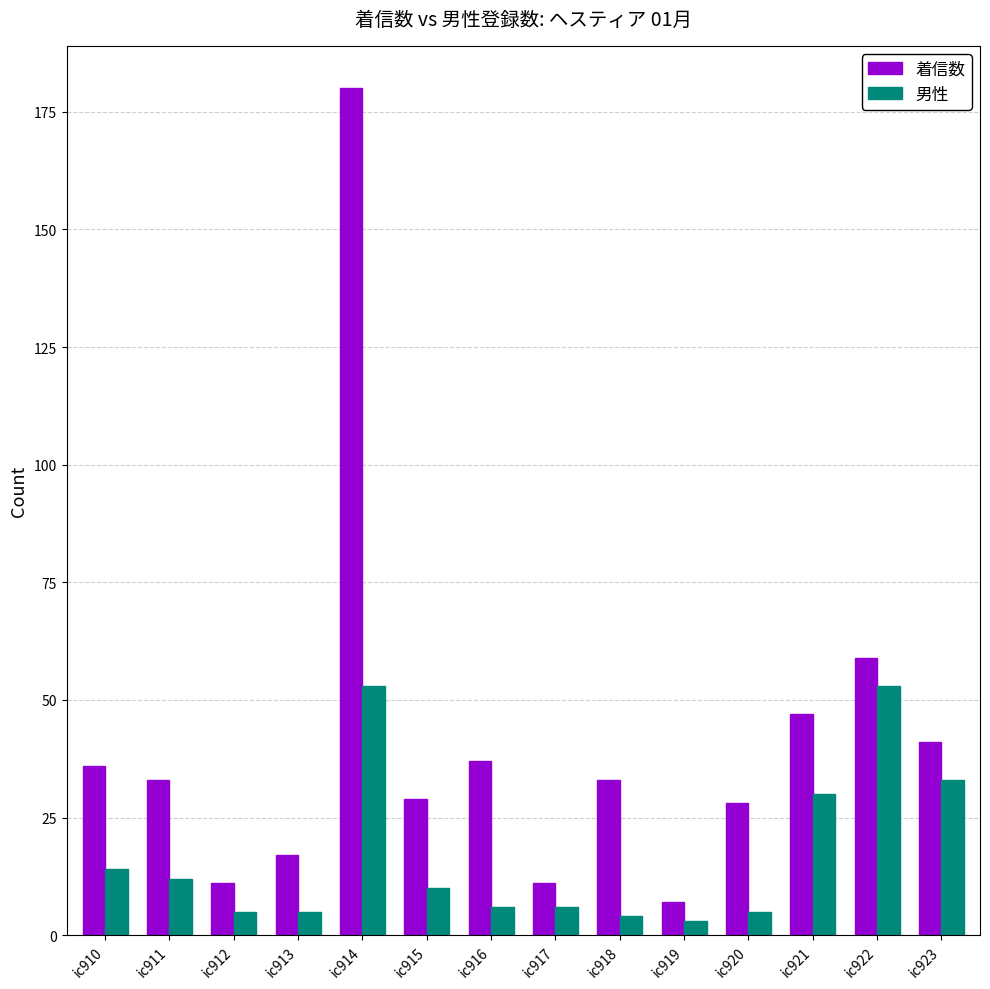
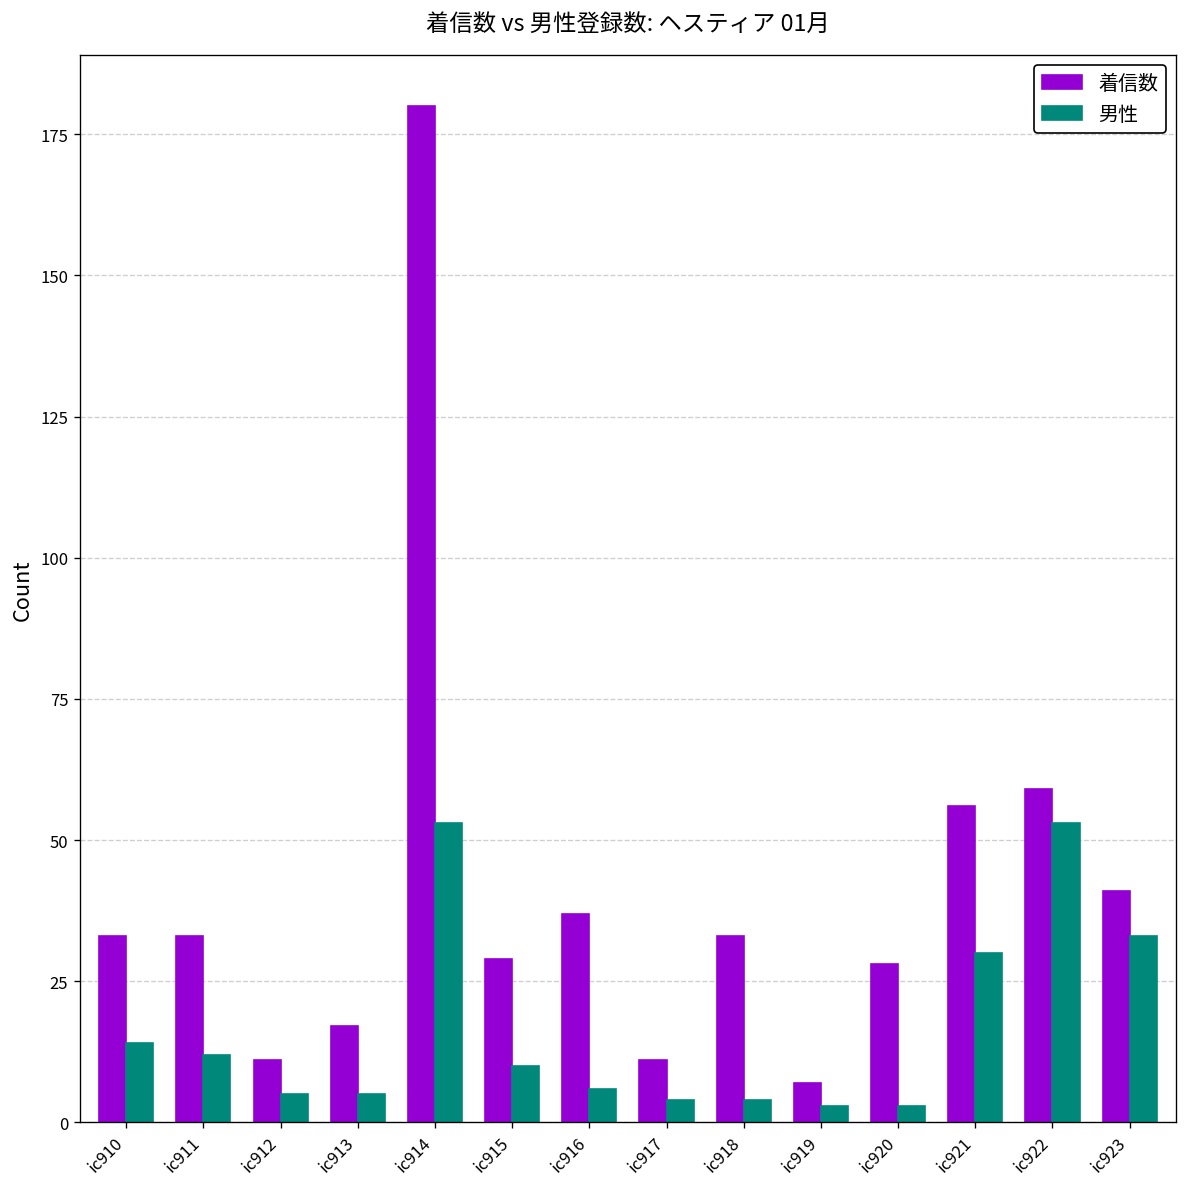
  {
    "着信数": {
-     "ic910": 36,
+     "ic910": 33,
      "ic911": 33,
      "ic912": 11,
      "ic913": 17,
      "ic914": 180,
      "ic915": 29,
      "ic916": 37,
      "ic917": 11,
      "ic918": 33,
      "ic919": 7,
      "ic920": 28,
-     "ic921": 47,
+     "ic921": 56,
      "ic922": 59,
      "ic923": 41
    },
    "男性": {
      "ic910": 14,
      "ic911": 12,
      "ic912": 5,
      "ic913": 5,
      "ic914": 53,
      "ic915": 10,
      "ic916": 6,
-     "ic917": 6,
+     "ic917": 4,
      "ic918": 4,
      "ic919": 3,
-     "ic920": 5,
+     "ic920": 3,
      "ic921": 30,
      "ic922": 53,
      "ic923": 33
    }
  }
